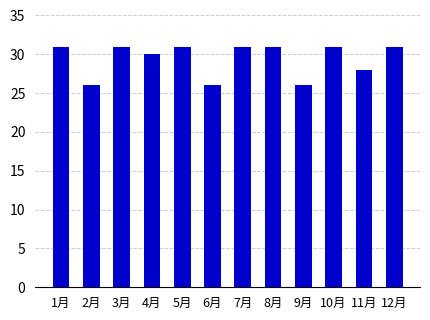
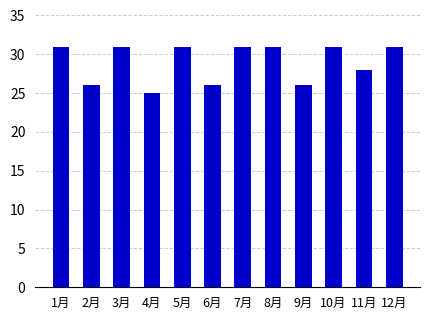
  {
    "1月": 31,
    "2月": 26,
    "3月": 31,
-   "4月": 30,
+   "4月": 25,
    "5月": 31,
    "6月": 26,
    "7月": 31,
    "8月": 31,
    "9月": 26,
    "10月": 31,
    "11月": 28,
    "12月": 31
  }
